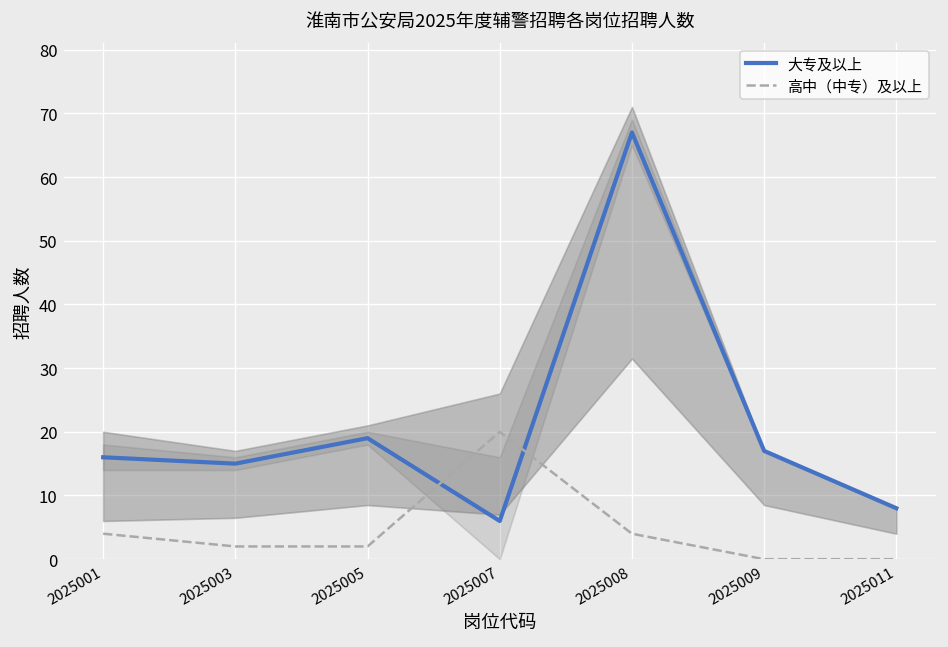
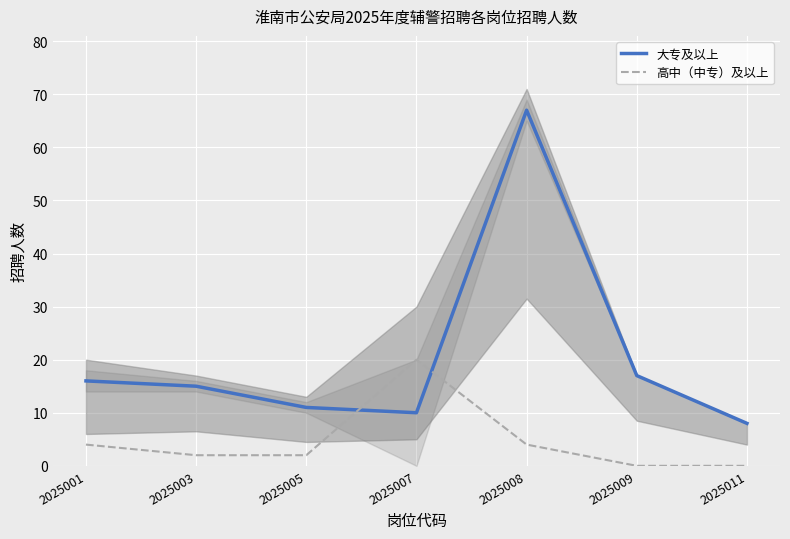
  {
    "大专及以上": {
      "2025001": 16,
      "2025003": 15,
-     "2025005": 19,
-     "2025007": 6,
+     "2025005": 11,
+     "2025007": 10,
      "2025008": 67
    }
  }
